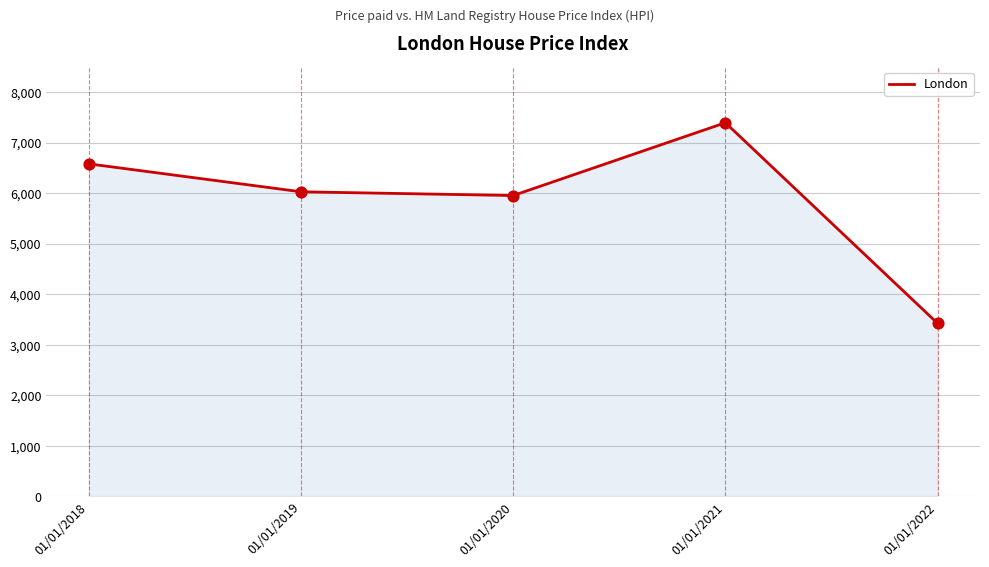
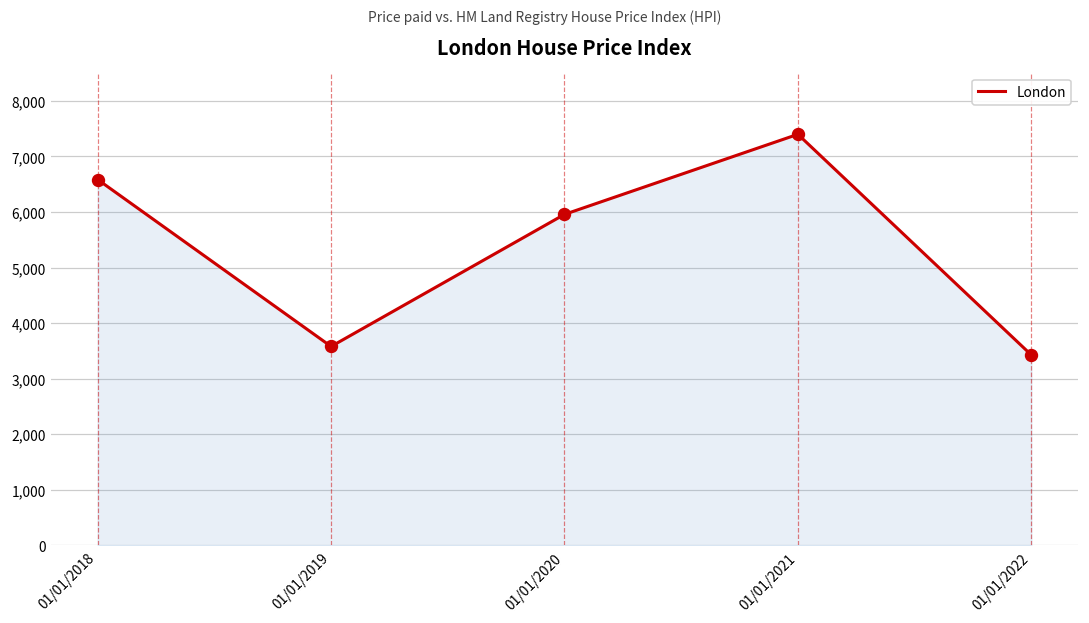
  {
    "01/01/2018": "6,600",
-   "01/01/2019": "6,000",
+   "01/01/2019": "3,600",
    "01/01/2020": "6,000",
    "01/01/2021": "7,400",
    "01/01/2022": "3,400"
  }
